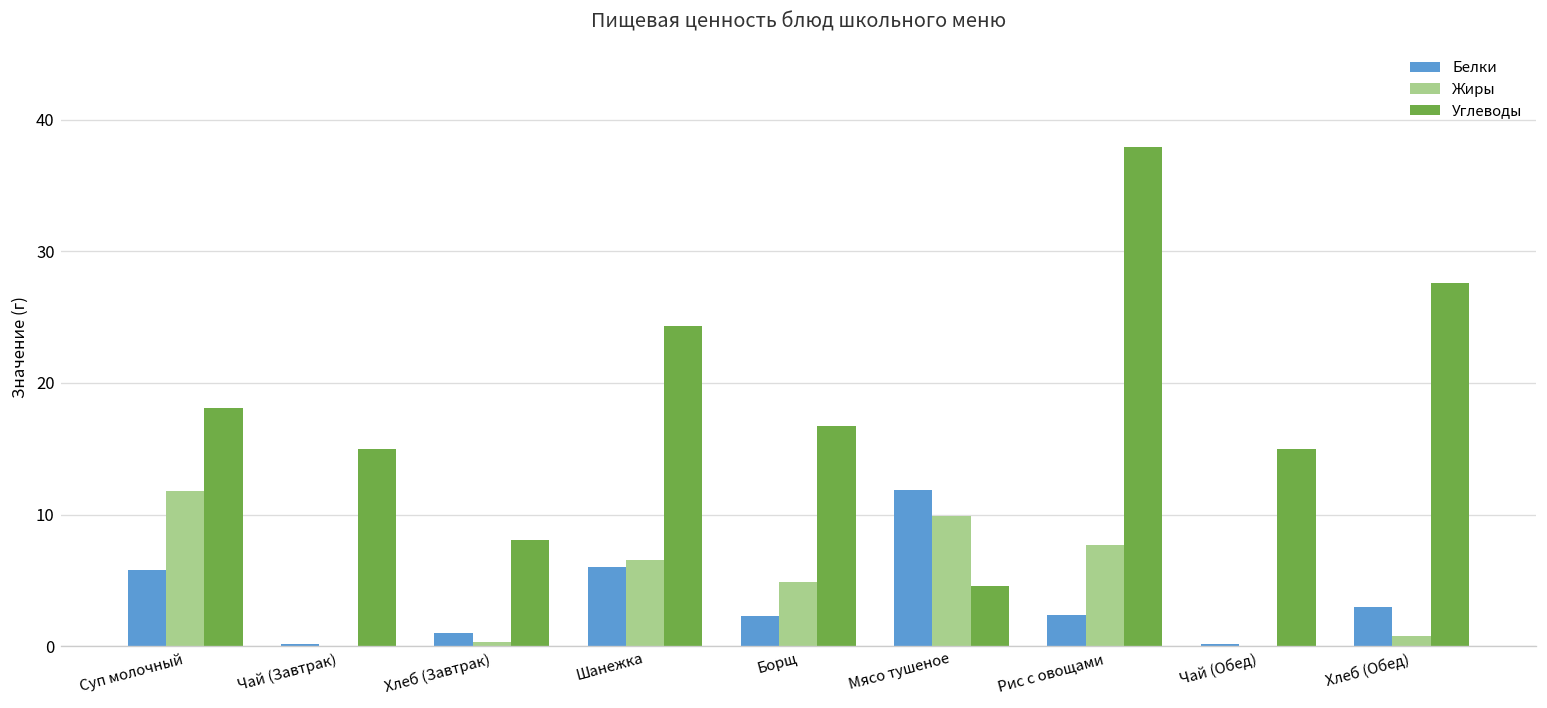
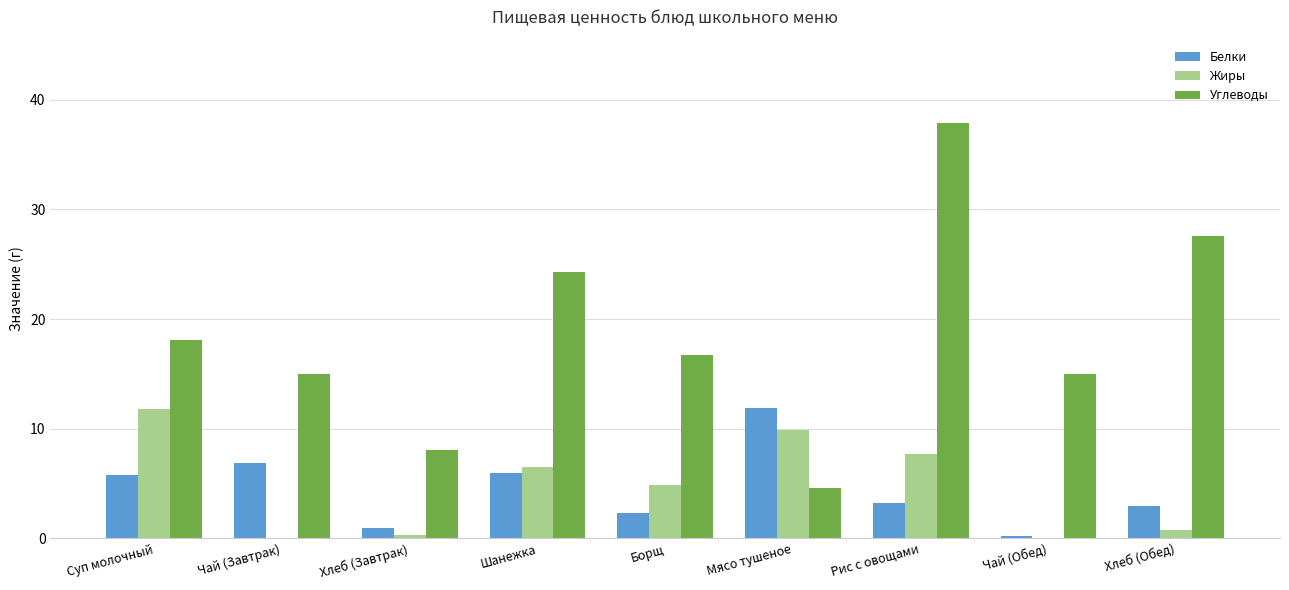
  {
    "Белки": {
      "Суп молочный": 5.8,
-     "Чай (Завтрак)": 0.2,
+     "Чай (Завтрак)": 6.9,
      "Хлеб (Завтрак)": 1.0,
      "Шанежка": 6.0,
      "Борщ": 2.3,
      "Мясо тушеное": 11.9,
-     "Рис с овощами": 2.4,
+     "Рис с овощами": 3.2,
      "Хлеб (Обед)": 3.0
    },
    "Жиры": {
      "Суп молочный": 11.8,
      "Чай (Завтрак)": 0.0,
      "Хлеб (Завтрак)": 0.3,
      "Шанежка": 6.5,
      "Борщ": 4.9,
      "Мясо тушеное": 9.9,
      "Рис с овощами": 7.7,
      "Чай (Обед)": 0.0,
      "Хлеб (Обед)": 0.8
    },
    "Углеводы": {
      "Суп молочный": 18.1,
      "Чай (Завтрак)": 15.0,
      "Хлеб (Завтрак)": 8.1,
      "Шанежка": 24.3,
      "Борщ": 16.7,
      "Мясо тушеное": 4.6,
      "Рис с овощами": 37.9,
      "Чай (Обед)": 15.0,
      "Хлеб (Обед)": 27.6
    }
  }
